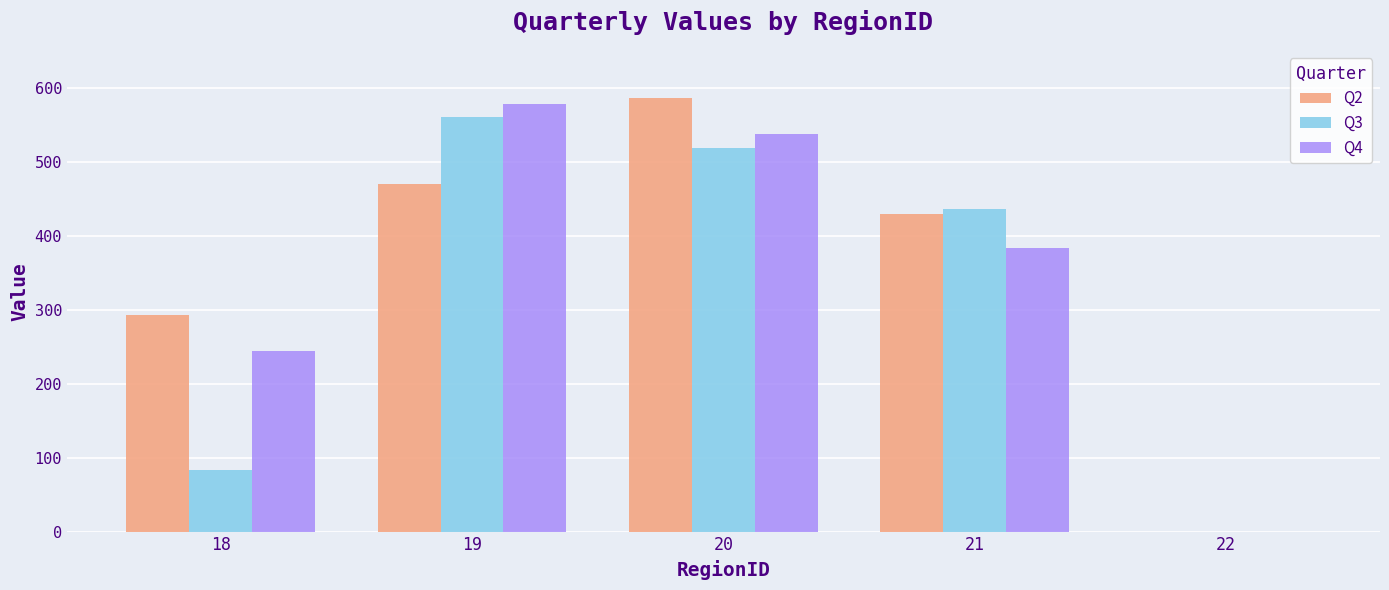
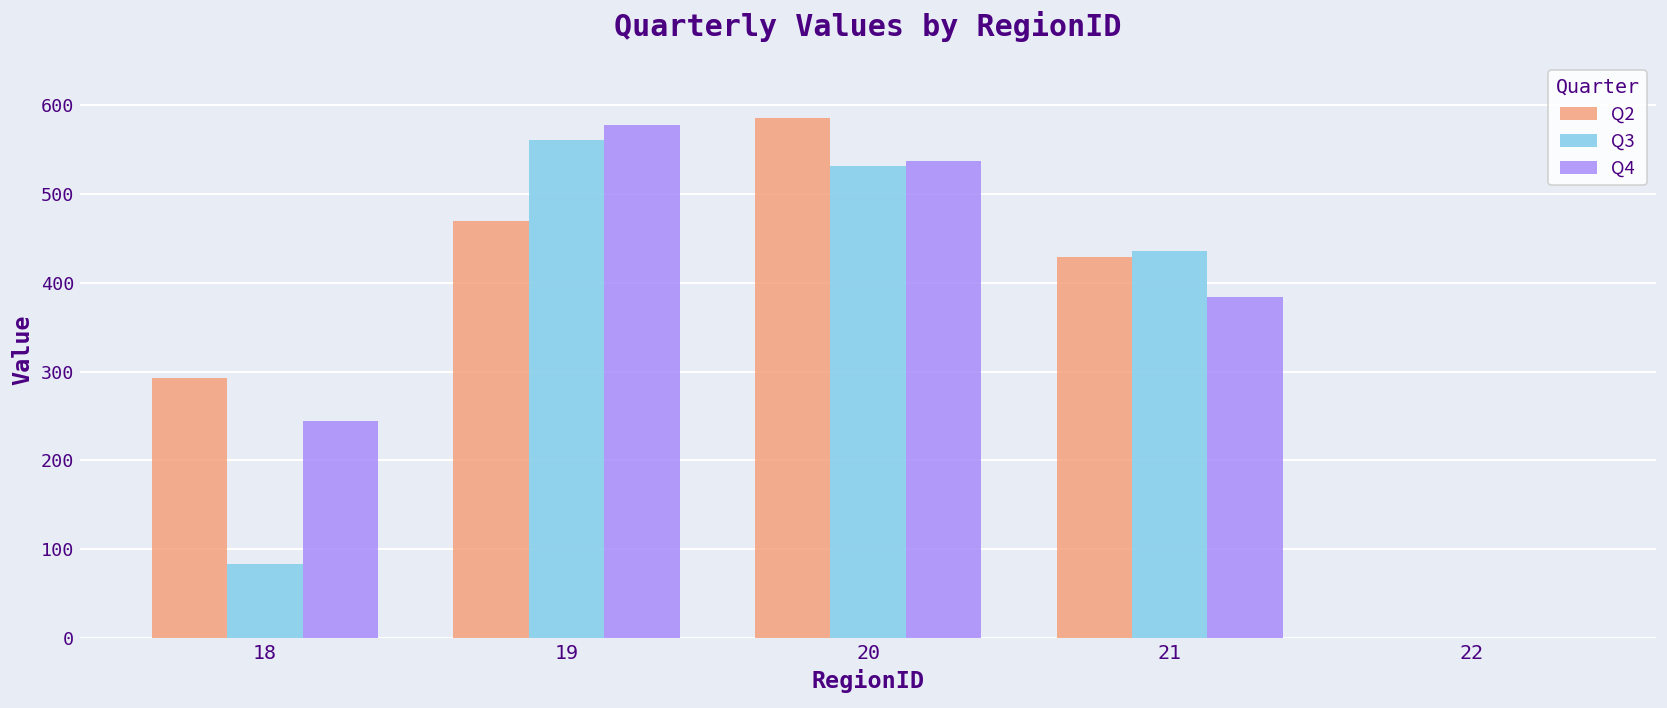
  {
    "Q2": {
      "18": 290,
      "19": 470,
      "20": 590,
      "21": 430,
      "22": 0
    },
    "Q3": {
      "18": 80,
      "19": 560,
-     "20": 520,
+     "20": 530,
      "21": 440,
      "22": 0
    },
    "Q4": {
      "18": 240,
      "19": 580,
      "20": 540,
      "21": 380,
      "22": 0
    }
  }
